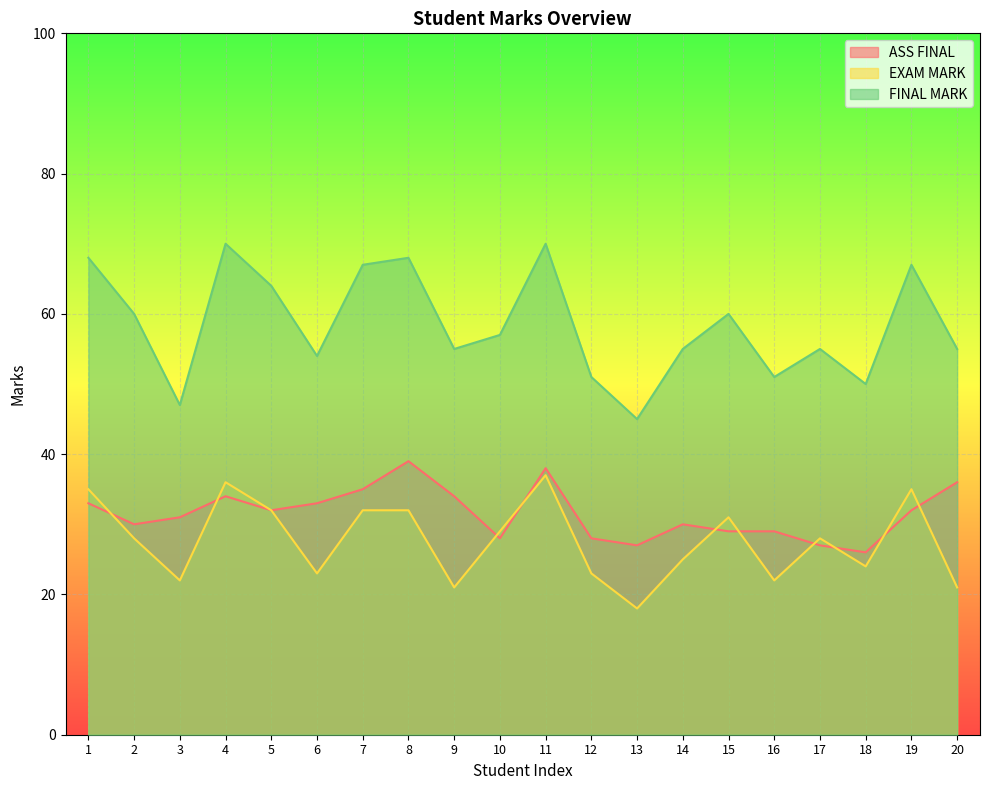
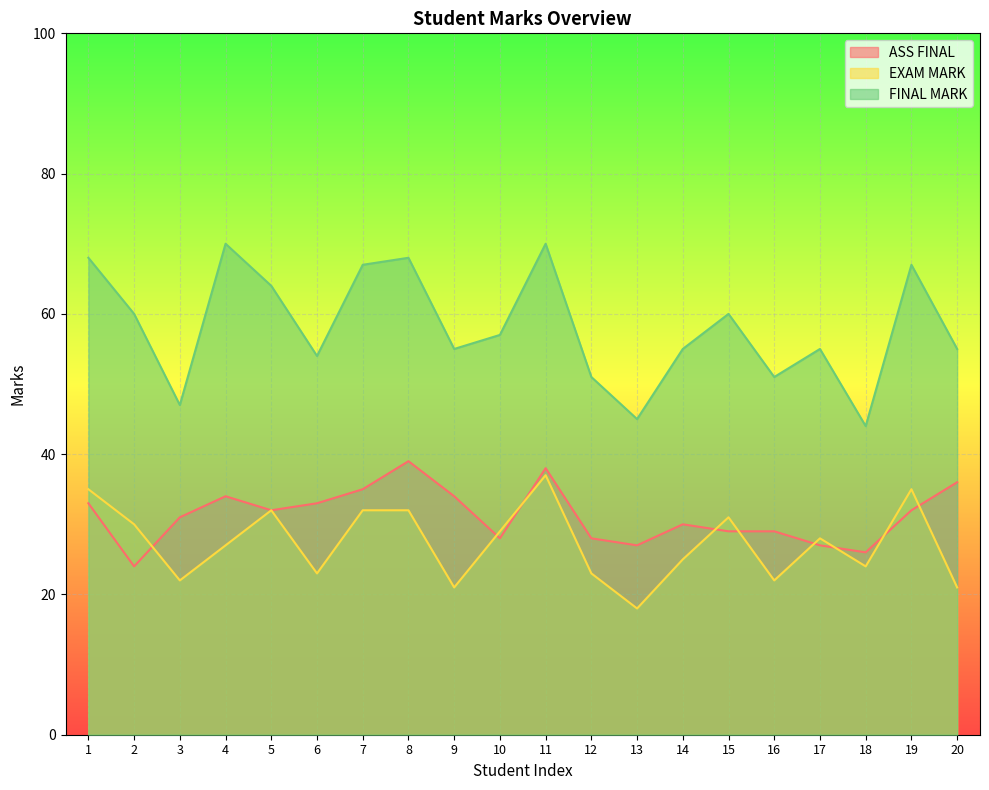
  {
    "ASS FINAL": {
      "1": 33,
-     "2": 30,
+     "2": 24,
      "3": 31,
      "4": 34,
      "6": 33,
      "7": 35,
      "8": 39,
      "9": 34,
      "10": 28,
      "11": 38,
      "12": 28,
      "13": 27,
      "14": 30,
      "15": 29,
      "16": 29,
      "17": 27,
      "18": 26,
      "19": 32,
      "20": 36
    },
    "EXAM MARK": {
      "1": 35,
-     "2": 28,
+     "2": 30,
      "3": 22,
-     "4": 36,
+     "4": 27,
      "6": 23,
      "7": 32,
      "8": 32,
      "9": 21,
      "10": 29,
      "11": 37,
      "12": 23,
      "13": 18,
      "14": 25,
      "15": 31,
      "16": 22,
      "17": 28,
      "18": 24,
      "19": 35,
      "20": 21
    },
    "FINAL MARK": {
      "1": 68,
      "2": 60,
      "3": 47,
      "4": 70,
      "5": 64,
      "6": 54,
      "7": 67,
      "8": 68,
      "9": 55,
      "10": 57,
      "11": 70,
      "12": 51,
      "13": 45,
      "14": 55,
      "15": 60,
      "16": 51,
      "17": 55,
-     "18": 50,
+     "18": 44,
      "19": 67,
      "20": 55
    }
  }
